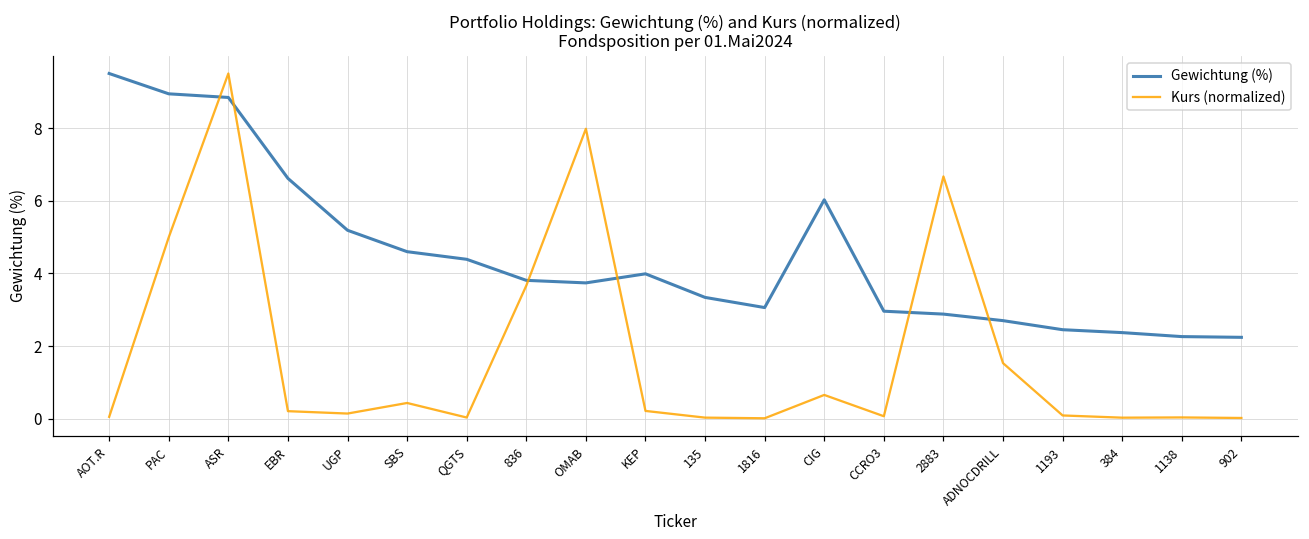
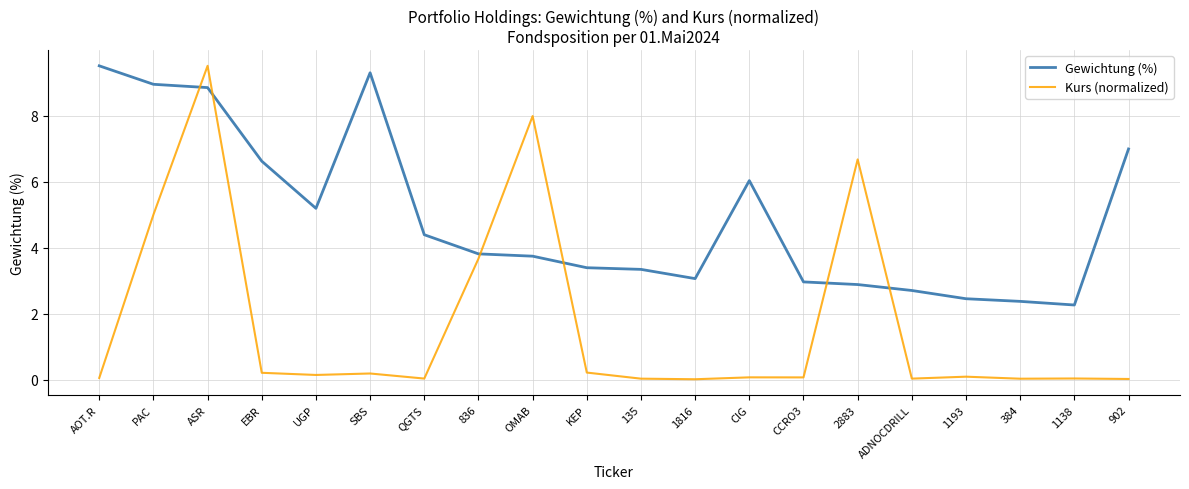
  {
    "Gewichtung (%)": {
      "AOT.R": 9.5,
      "PAC": 9.0,
      "ASR": 8.9,
      "EBR": 6.6,
      "UGP": 5.2,
-     "SBS": 4.6,
+     "SBS": 9.3,
      "QGTS": 4.4,
      "836": 3.8,
      "OMAB": 3.7,
-     "KEP": 4.0,
+     "KEP": 3.4,
      "135": 3.3,
      "1816": 3.1,
      "CIG": 6.0,
      "CCRO3": 3.0,
      "2883": 2.9,
      "ADNOCDRILL": 2.7,
      "1193": 2.5,
      "384": 2.4,
      "1138": 2.3,
-     "902": 2.2
+     "902": 7.0
    },
    "Kurs (normalized)": {
      "AOT.R": 0.0,
      "PAC": 5.0,
      "ASR": 9.5,
      "EBR": 0.2,
      "UGP": 0.1,
-     "SBS": 0.4,
+     "SBS": 0.2,
      "QGTS": 0.0,
      "836": 3.7,
      "OMAB": 8.0,
      "KEP": 0.2,
      "135": 0.0,
      "1816": 0.0,
-     "CIG": 0.7,
+     "CIG": 0.1,
      "CCRO3": 0.1,
      "2883": 6.7,
-     "ADNOCDRILL": 1.5,
+     "ADNOCDRILL": 0.0,
      "1193": 0.1,
      "384": 0.0,
      "1138": 0.0,
      "902": 0.0
    }
  }
